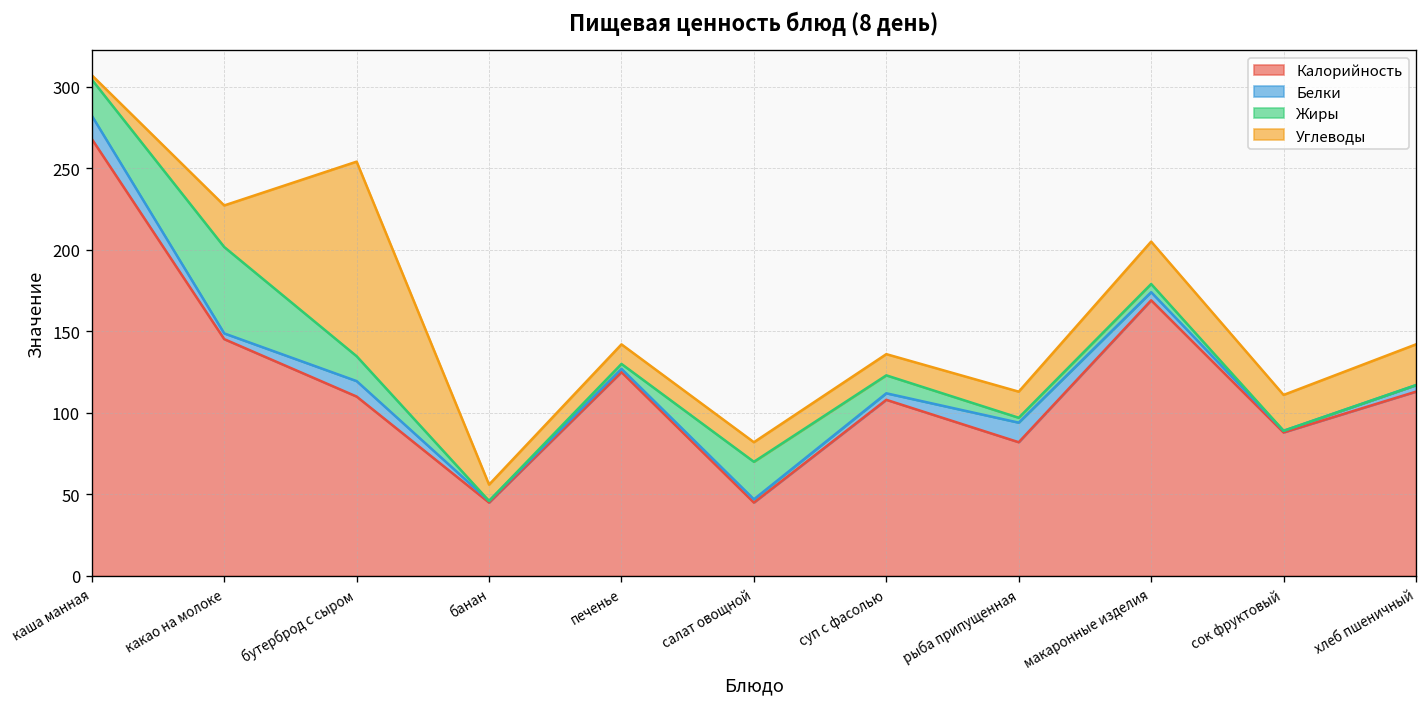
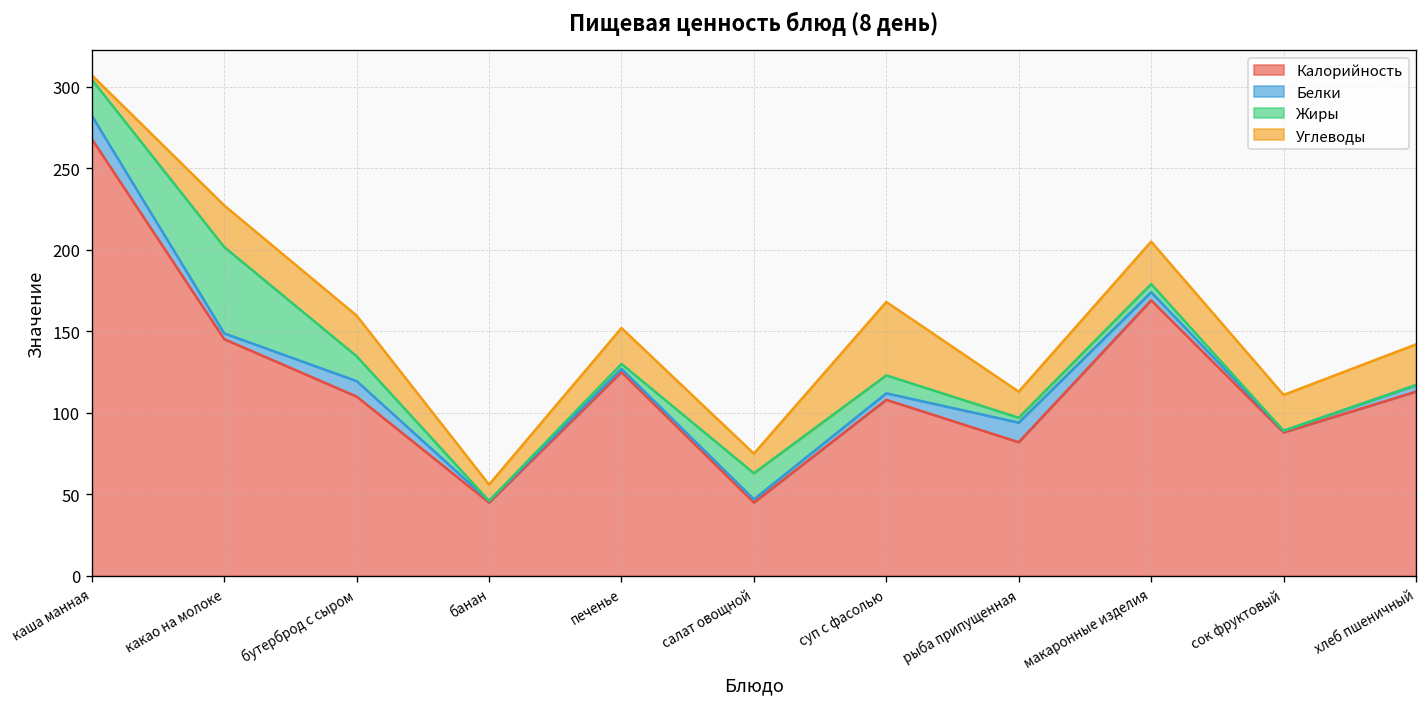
  {
    "Калорийность": {
      "каша манная": 268,
      "какао на молоке": 145,
      "бутерброд с сыром": 110,
      "печенье": 125,
      "салат овощной": 45,
      "суп с фасолью": 108,
      "рыба припущенная": 82,
      "макаронные изделия": 169,
      "хлеб пшеничный": 113
    },
    "Белки": {
      "каша манная": 14,
      "какао на молоке": 4,
      "бутерброд с сыром": 9,
      "печенье": 2,
      "салат овощной": 2,
      "суп с фасолью": 4,
      "рыба припущенная": 12,
      "макаронные изделия": 5
    },
    "Жиры": {
      "каша манная": 22,
      "какао на молоке": 53,
      "бутерброд с сыром": 15,
      "печенье": 3,
-     "салат овощной": 23,
+     "салат овощной": 16,
      "суп с фасолью": 11,
      "рыба припущенная": 3,
      "макаронные изделия": 5
    },
    "Углеводы": {
      "каша манная": 3,
      "какао на молоке": 25,
-     "бутерброд с сыром": 119,
+     "бутерброд с сыром": 25,
      "банан": 10,
-     "печенье": 12,
+     "печенье": 22,
      "салат овощной": 12,
-     "суп с фасолью": 13,
+     "суп с фасолью": 45,
      "рыба припущенная": 16,
      "макаронные изделия": 26,
      "сок фруктовый": 22,
      "хлеб пшеничный": 25
    }
  }
